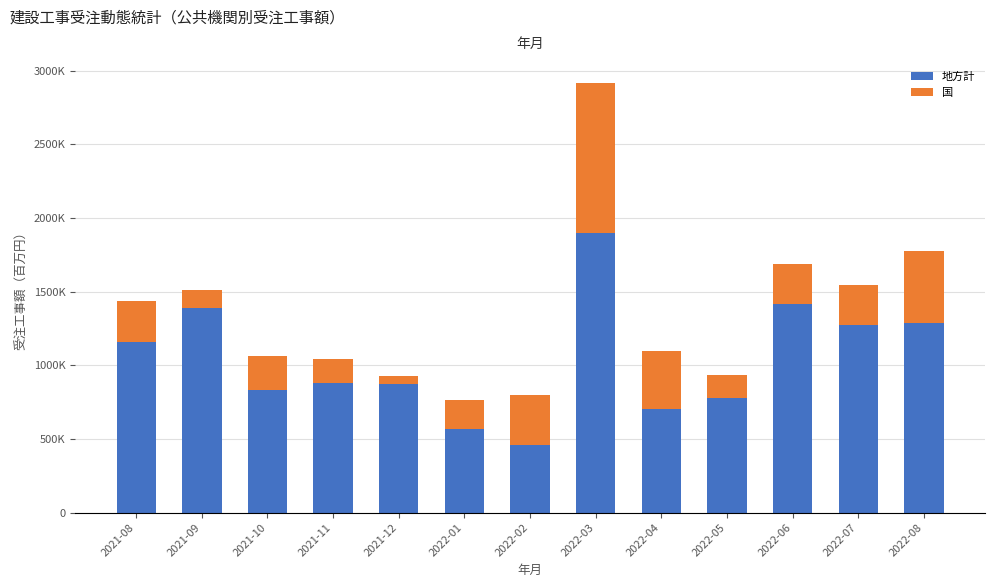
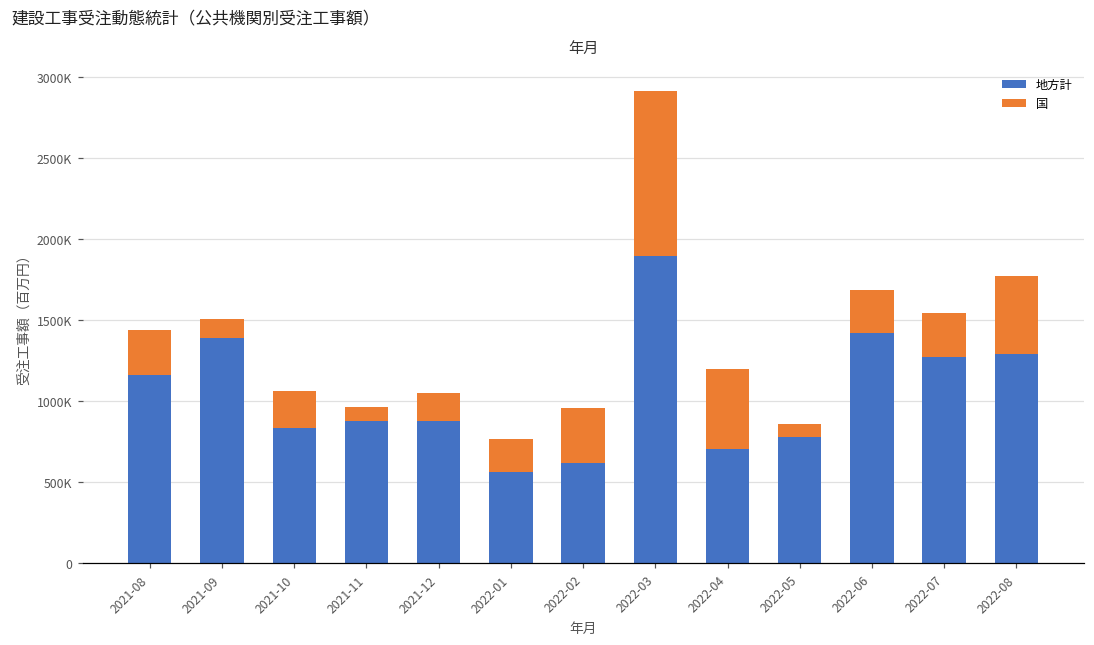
  {
    "地方計": {
      "2021-08": 1160000,
      "2021-09": 1390000,
      "2021-10": 830000,
      "2021-11": 880000,
      "2021-12": 870000,
      "2022-01": 570000,
-     "2022-02": 460000,
+     "2022-02": 620000,
      "2022-03": 1890000,
      "2022-04": 700000,
      "2022-05": 780000,
      "2022-06": 1420000,
      "2022-07": 1270000,
      "2022-08": 1290000
    },
    "国": {
      "2021-08": 280000,
      "2021-09": 120000,
      "2021-10": 230000,
-     "2021-11": 170000,
-     "2021-12": 50000,
+     "2021-11": 90000,
+     "2021-12": 170000,
      "2022-01": 200000,
      "2022-02": 340000,
      "2022-03": 1020000,
-     "2022-04": 400000,
-     "2022-05": 160000,
+     "2022-04": 500000,
+     "2022-05": 80000,
      "2022-06": 270000,
      "2022-07": 270000,
      "2022-08": 490000
    }
  }
